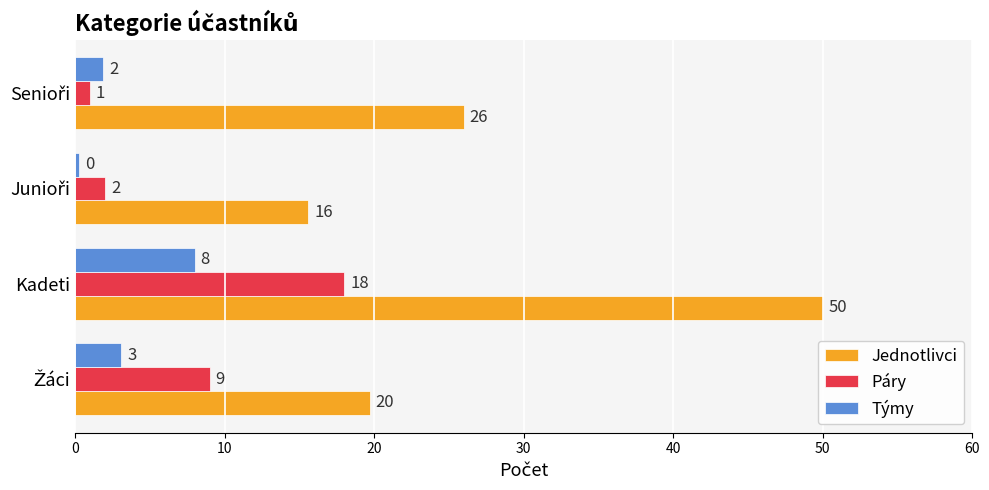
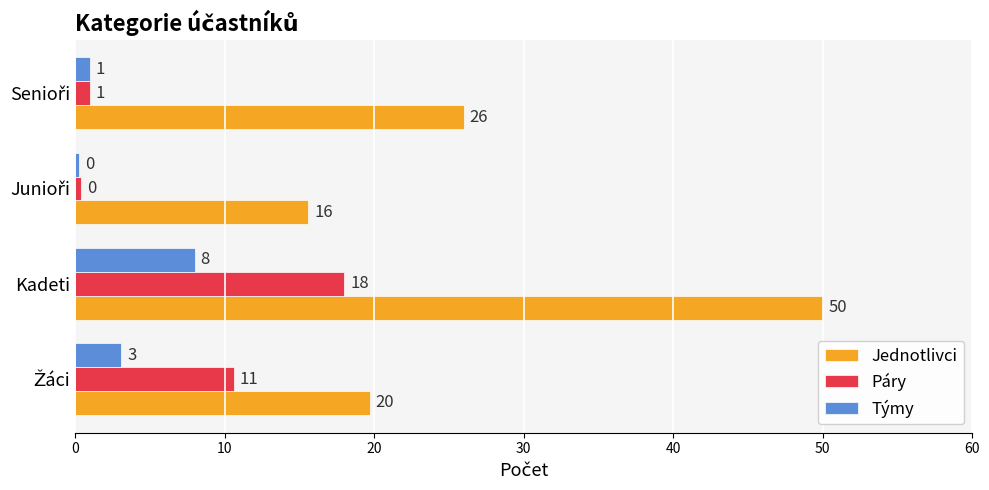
  {
    "Jednotlivci": {
      "Senioři": 26,
      "Junioři": 16,
      "Kadeti": 50,
      "Žáci": 20
    },
    "Páry": {
      "Senioři": 1,
-     "Junioři": 2,
+     "Junioři": 0,
      "Kadeti": 18,
-     "Žáci": 9
+     "Žáci": 11
    },
    "Týmy": {
-     "Senioři": 2,
+     "Senioři": 1,
      "Junioři": 0,
      "Kadeti": 8,
      "Žáci": 3
    }
  }
